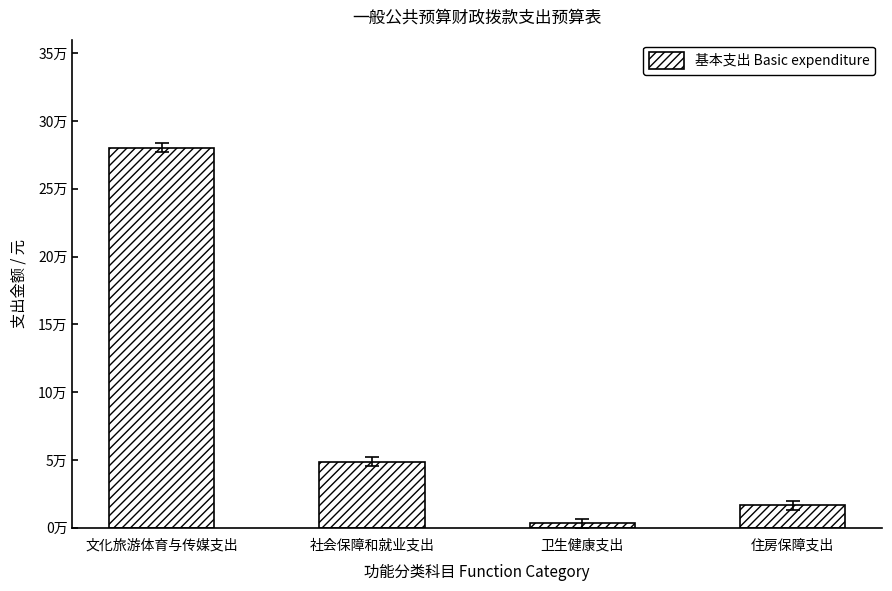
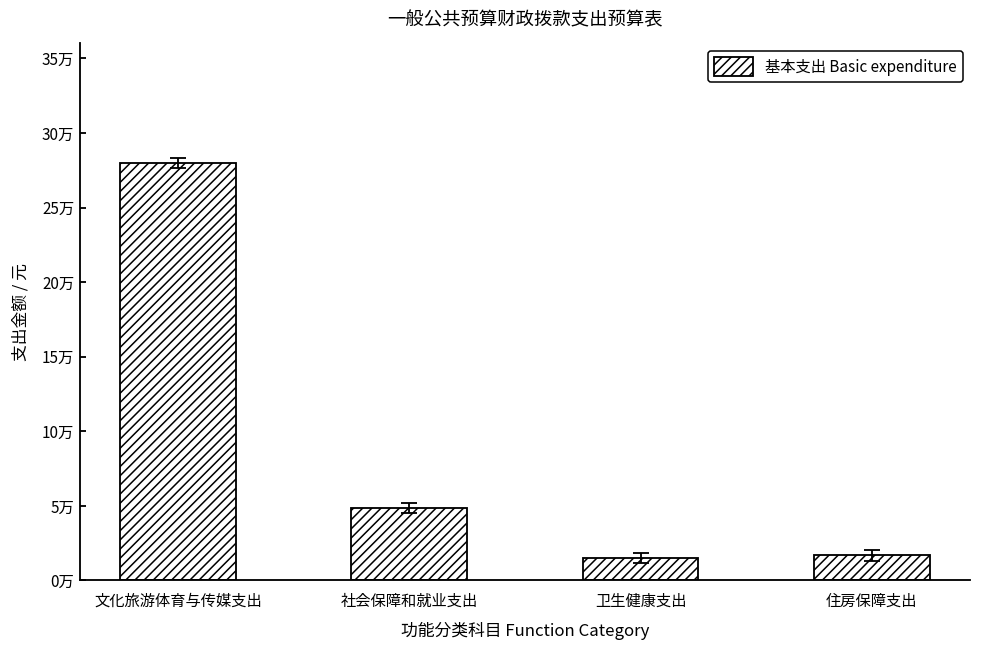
  {
    "基本支出 Basic expenditure": {
      "文化旅游体育与传媒支出": "28.0万",
      "社会保障和就业支出": "4.9万",
-     "卫生健康支出": "0.3万",
+     "卫生健康支出": "1.5万",
      "住房保障支出": "1.7万"
    }
  }
